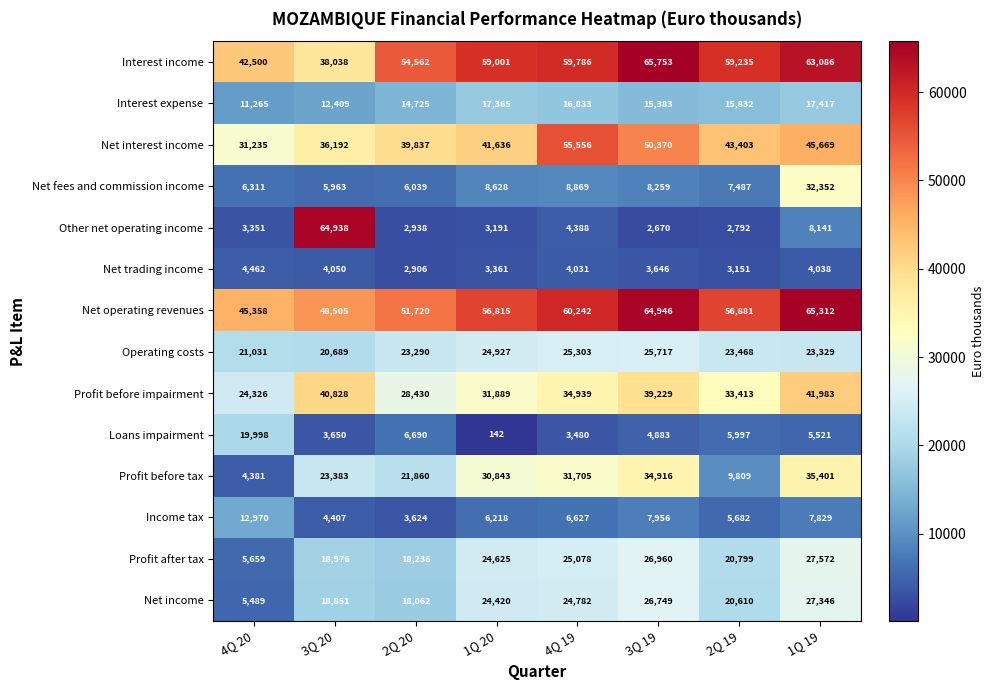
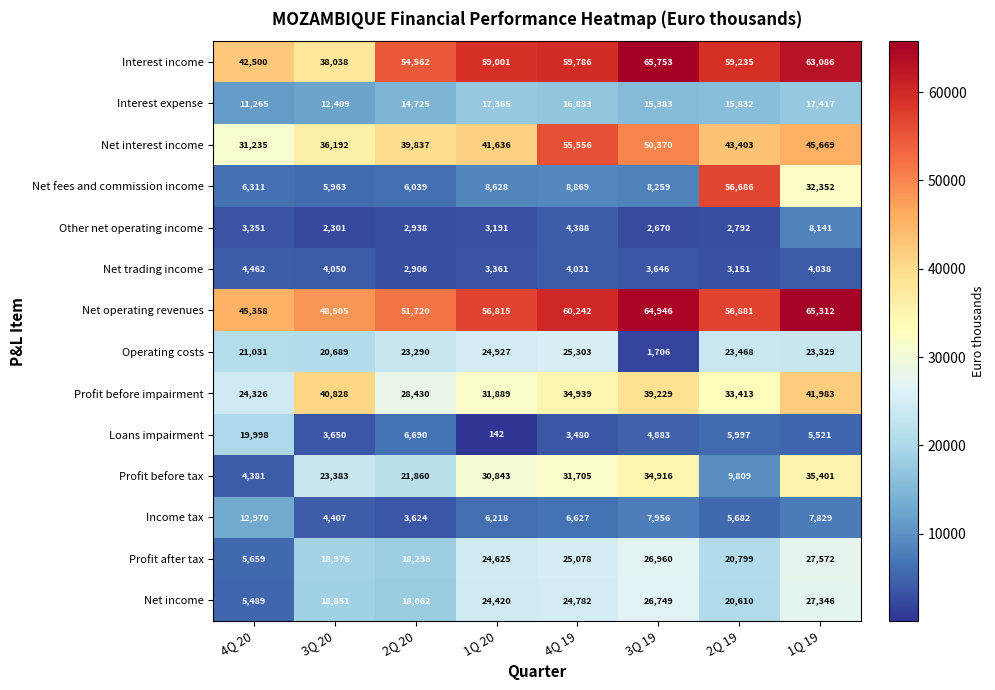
  {
    "Interest income": {
      "4Q 20": "42,500",
      "3Q 20": "38,038",
      "2Q 20": "54,562",
      "1Q 20": "59,001",
      "4Q 19": "59,786",
      "3Q 19": "65,753",
      "2Q 19": "59,235",
      "1Q 19": "63,086"
    },
    "Interest expense": {
      "4Q 20": "11,265",
      "3Q 20": "12,409",
      "2Q 20": "14,725",
      "1Q 20": "17,365",
      "4Q 19": "16,833",
      "3Q 19": "15,383",
      "2Q 19": "15,832",
      "1Q 19": "17,417"
    },
    "Net interest income": {
      "4Q 20": "31,235",
      "3Q 20": "36,192",
      "2Q 20": "39,837",
      "1Q 20": "41,636",
      "4Q 19": "55,556",
      "3Q 19": "50,370",
      "2Q 19": "43,403",
      "1Q 19": "45,669"
    },
    "Net fees and commission income": {
      "4Q 20": "6,311",
      "3Q 20": "5,963",
      "2Q 20": "6,039",
      "1Q 20": "8,628",
      "4Q 19": "8,869",
      "3Q 19": "8,259",
-     "2Q 19": "7,487",
+     "2Q 19": "56,686",
      "1Q 19": "32,352"
    },
    "Other net operating income": {
      "4Q 20": "3,351",
-     "3Q 20": "64,938",
+     "3Q 20": "2,301",
      "2Q 20": "2,938",
      "1Q 20": "3,191",
      "4Q 19": "4,388",
      "3Q 19": "2,670",
      "2Q 19": "2,792",
      "1Q 19": "8,141"
    },
    "Net trading income": {
      "4Q 20": "4,462",
      "3Q 20": "4,050",
      "2Q 20": "2,906",
      "1Q 20": "3,361",
      "4Q 19": "4,031",
      "3Q 19": "3,646",
      "2Q 19": "3,151",
      "1Q 19": "4,038"
    },
    "Net operating revenues": {
      "4Q 20": "45,358",
      "3Q 20": "48,505",
      "2Q 20": "51,720",
      "1Q 20": "56,815",
      "4Q 19": "60,242",
      "3Q 19": "64,946",
      "2Q 19": "56,881",
      "1Q 19": "65,312"
    },
    "Operating costs": {
      "4Q 20": "21,031",
      "3Q 20": "20,689",
      "2Q 20": "23,290",
      "1Q 20": "24,927",
      "4Q 19": "25,303",
-     "3Q 19": "25,717",
+     "3Q 19": "1,706",
      "2Q 19": "23,468",
      "1Q 19": "23,329"
    },
    "Profit before impairment": {
      "4Q 20": "24,326",
      "3Q 20": "40,828",
      "2Q 20": "28,430",
      "1Q 20": "31,889",
      "4Q 19": "34,939",
      "3Q 19": "39,229",
      "2Q 19": "33,413",
      "1Q 19": "41,983"
    },
    "Loans impairment": {
      "4Q 20": "19,998",
      "3Q 20": "3,650",
      "2Q 20": "6,690",
      "1Q 20": "142",
      "4Q 19": "3,480",
      "3Q 19": "4,883",
      "2Q 19": "5,997",
      "1Q 19": "5,521"
    },
    "Profit before tax": {
      "4Q 20": "4,381",
      "3Q 20": "23,383",
      "2Q 20": "21,860",
      "1Q 20": "30,843",
      "4Q 19": "31,705",
      "3Q 19": "34,916",
      "2Q 19": "9,809",
      "1Q 19": "35,401"
    },
    "Income tax": {
      "4Q 20": "12,970",
      "3Q 20": "4,407",
      "2Q 20": "3,624",
      "1Q 20": "6,218",
      "4Q 19": "6,627",
      "3Q 19": "7,956",
      "2Q 19": "5,682",
      "1Q 19": "7,829"
    },
    "Profit after tax": {
      "4Q 20": "5,659",
      "3Q 20": "18,976",
      "2Q 20": "18,236",
      "1Q 20": "24,625",
      "4Q 19": "25,078",
      "3Q 19": "26,960",
      "2Q 19": "20,799",
      "1Q 19": "27,572"
    },
    "Net income": {
      "4Q 20": "5,489",
      "3Q 20": "18,851",
      "2Q 20": "18,062",
      "1Q 20": "24,420",
      "4Q 19": "24,782",
      "3Q 19": "26,749",
      "2Q 19": "20,610",
      "1Q 19": "27,346"
    }
  }
